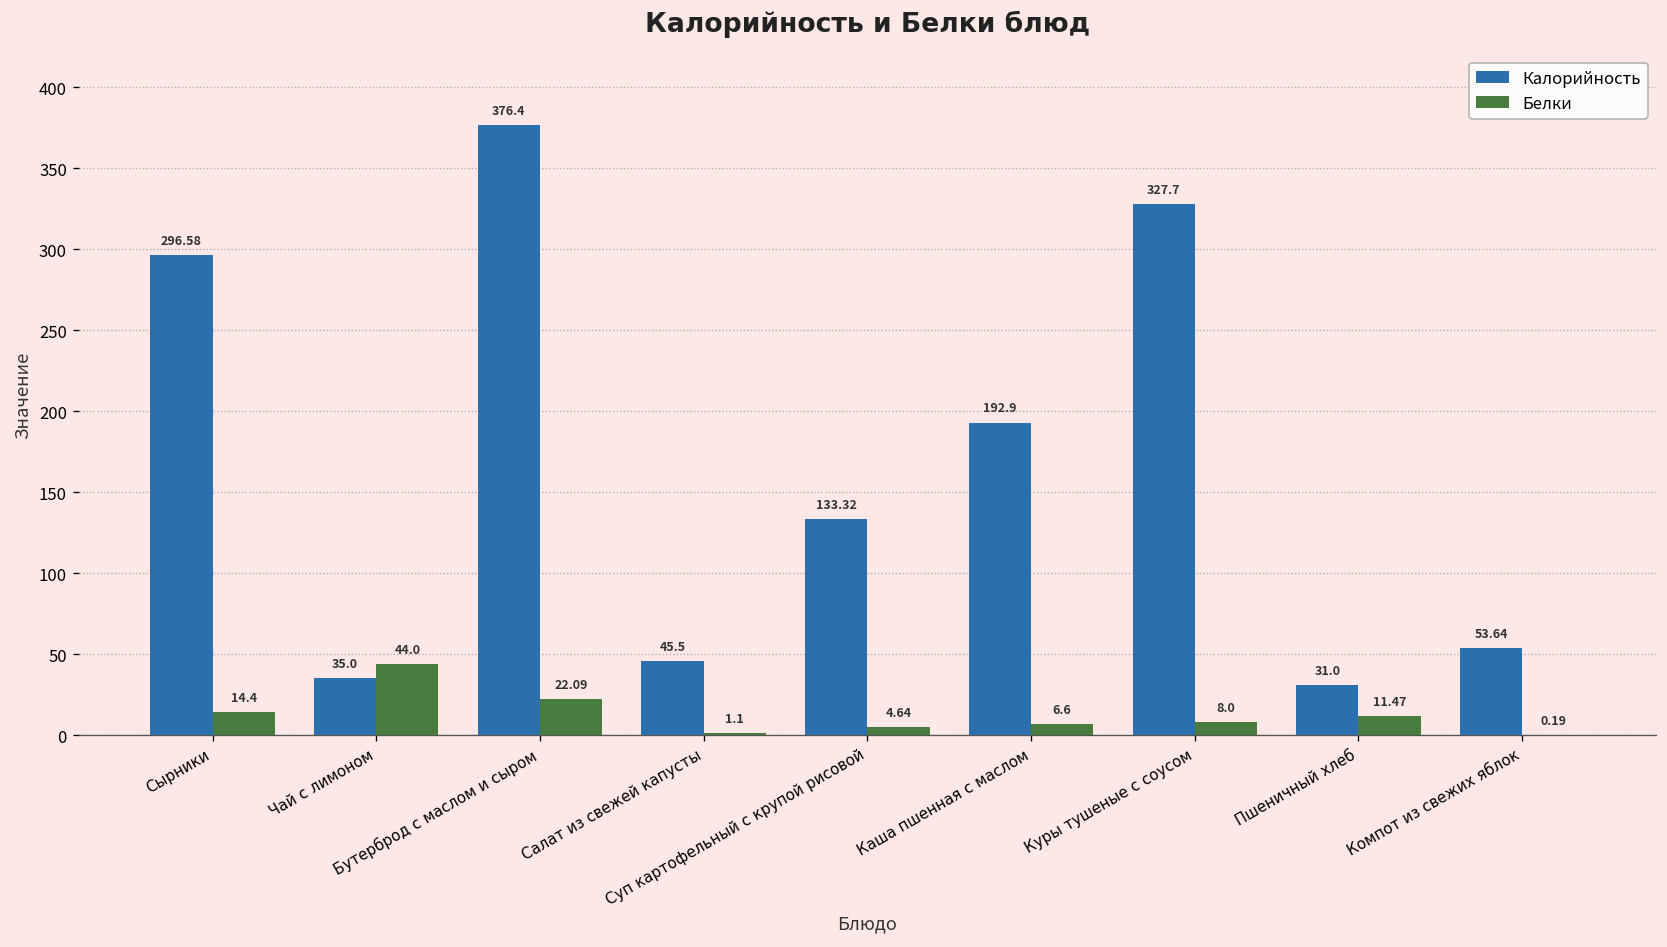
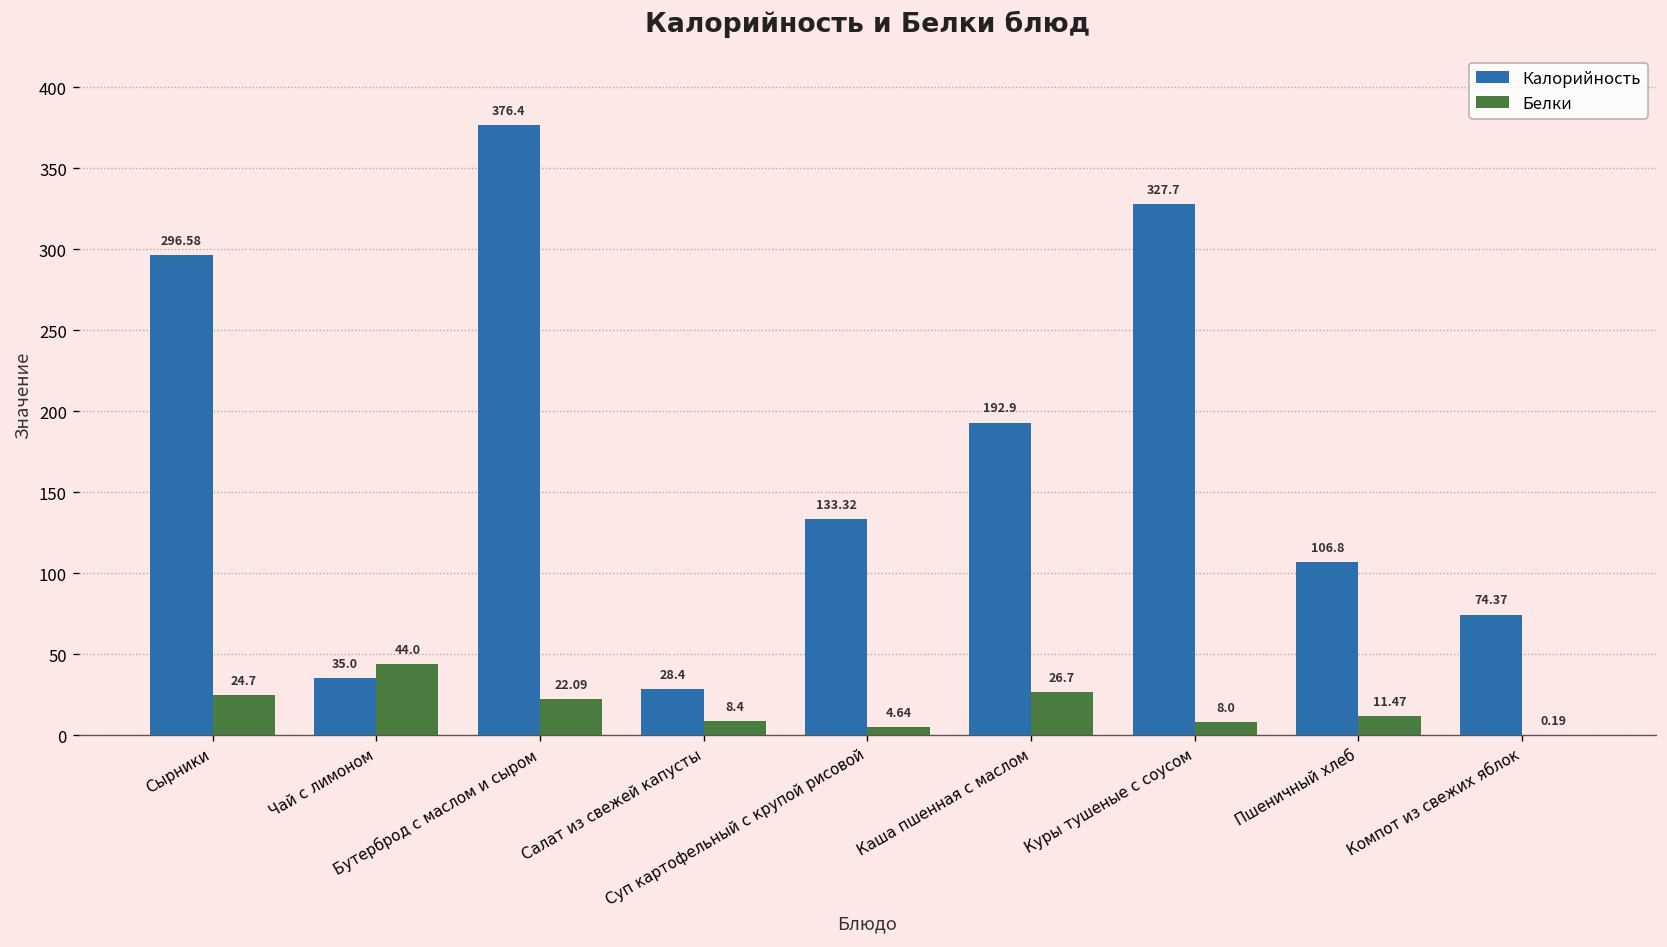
  {
    "Калорийность": {
      "Сырники": 296.58,
      "Чай с лимоном": 35.0,
      "Бутерброд с маслом и сыром": 376.4,
-     "Салат из свежей капусты": 45.5,
+     "Салат из свежей капусты": 28.4,
      "Суп картофельный с крупой рисовой": 133.32,
      "Каша пшенная с маслом": 192.9,
      "Куры тушеные с соусом": 327.7,
-     "Пшеничный хлеб": 31.0,
-     "Компот из свежих яблок": 53.64
+     "Пшеничный хлеб": 106.8,
+     "Компот из свежих яблок": 74.37
    },
    "Белки": {
-     "Сырники": 14.4,
+     "Сырники": 24.7,
      "Чай с лимоном": 44.0,
      "Бутерброд с маслом и сыром": 22.09,
-     "Салат из свежей капусты": 1.1,
+     "Салат из свежей капусты": 8.4,
      "Суп картофельный с крупой рисовой": 4.64,
-     "Каша пшенная с маслом": 6.6,
+     "Каша пшенная с маслом": 26.7,
      "Куры тушеные с соусом": 8.0,
      "Пшеничный хлеб": 11.47,
      "Компот из свежих яблок": 0.19
    }
  }
